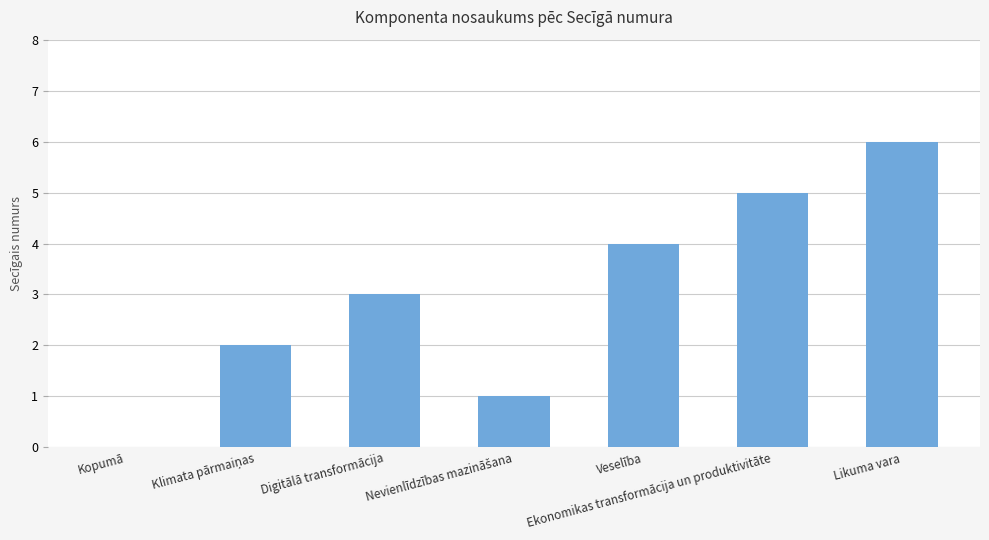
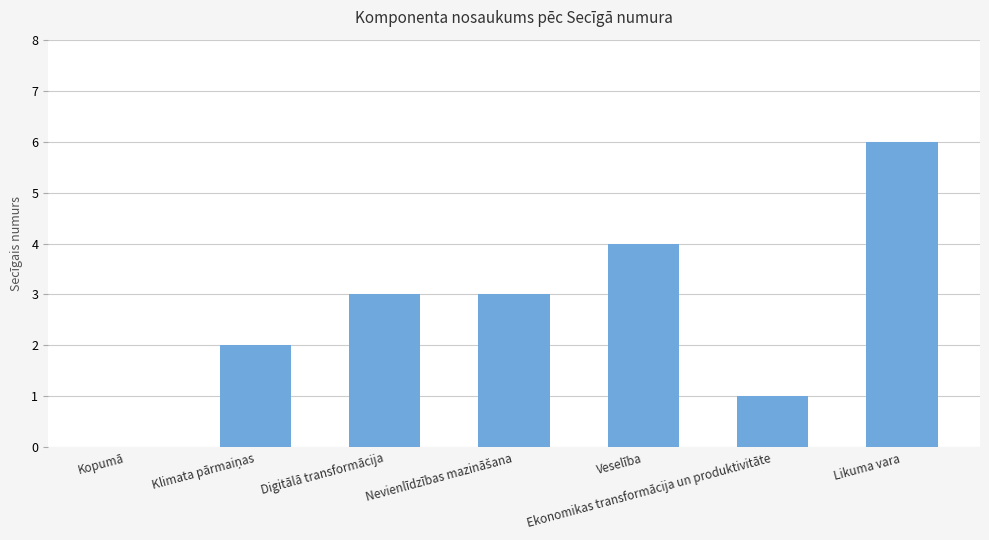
  {
    "Kopumā": 0,
    "Klimata pārmaiņas": 2,
    "Digitālā transformācija": 3,
-   "Nevienlīdzības mazināšana": 1,
+   "Nevienlīdzības mazināšana": 3,
    "Veselība": 4,
-   "Ekonomikas transformācija un produktivitāte": 5,
+   "Ekonomikas transformācija un produktivitāte": 1,
    "Likuma vara": 6
  }
